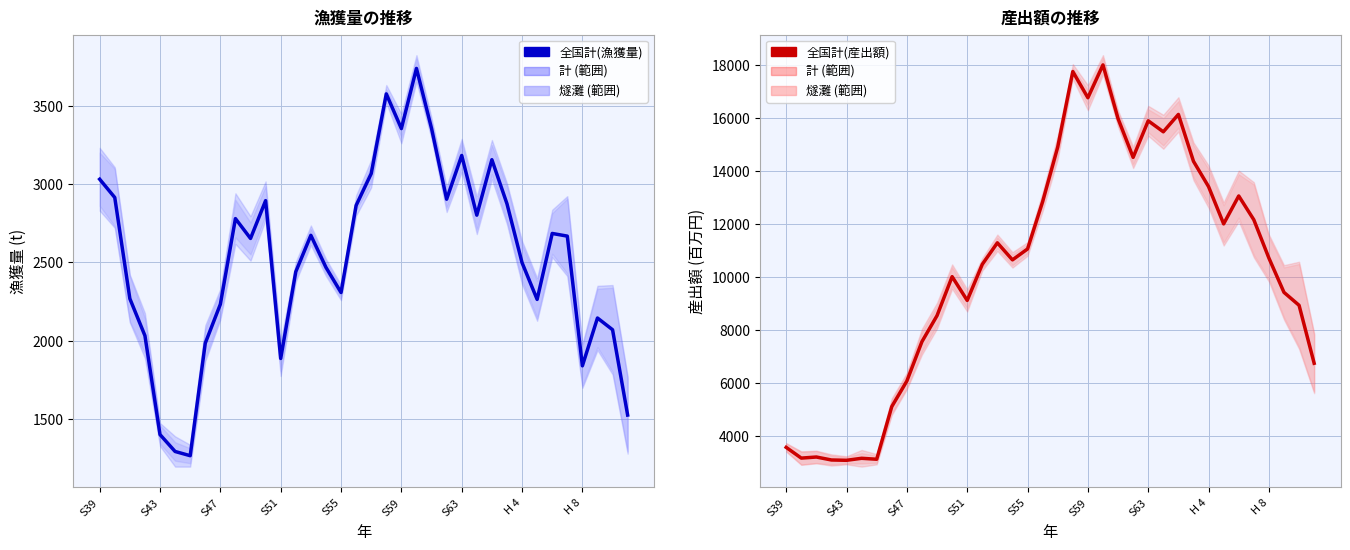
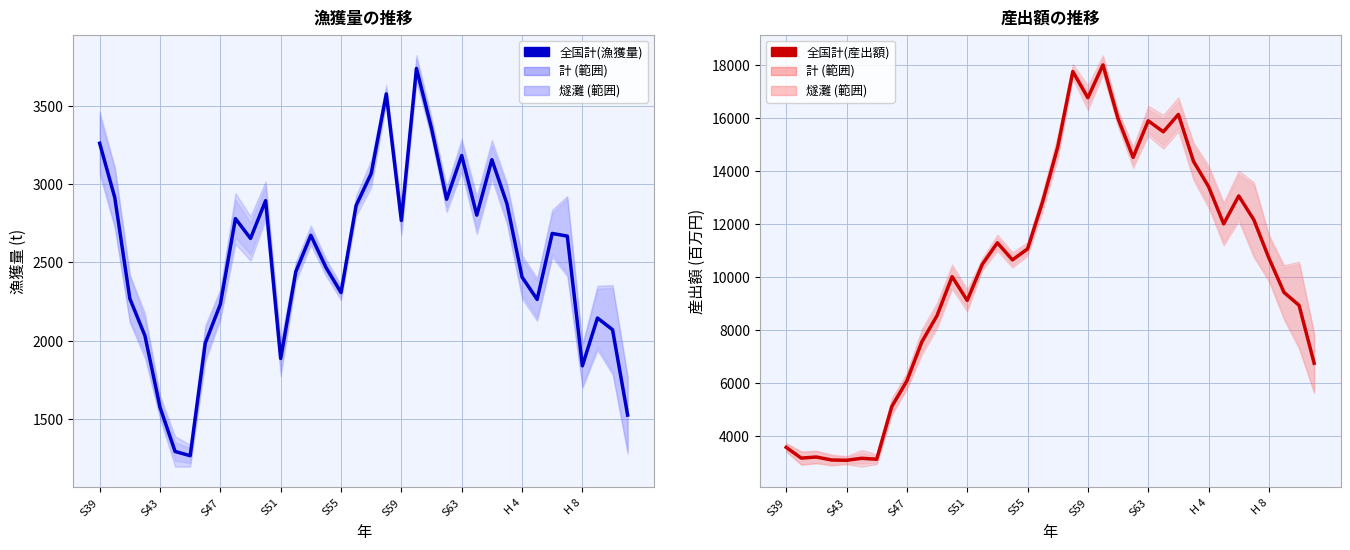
  {
    "漁獲量の推移": {
      "全国計(漁獲量)": {
-       "S39": 3030,
-       "S43": 1400,
+       "S39": 3260,
+       "S43": 1570,
        "S47": 2230,
        "S51": 1890,
        "S55": 2310,
-       "S59": 3360,
+       "S59": 2770,
        "S63": 3180,
-       "H 4": 2500,
+       "H 4": 2410,
        "H 8": 1840
      }
    },
    "産出額の推移": {
      "全国計(産出額)": {
        "S39": 3600,
        "S43": 3100,
        "S47": 6100,
        "S51": 9100,
        "S55": 11100,
        "S59": 16800,
        "S63": 15900,
        "H 4": 13400,
        "H 8": 10700
      }
    }
  }
